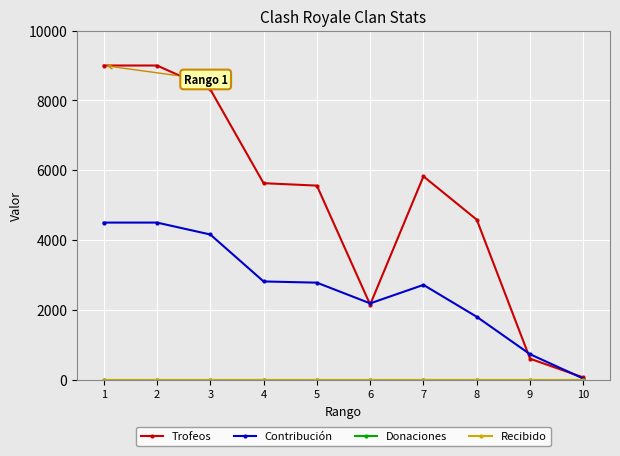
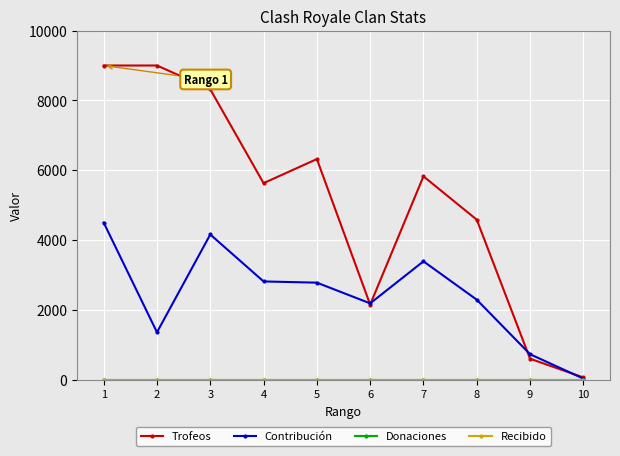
  {
    "Trofeos": {
      "1": 9000,
      "4": 5600,
-     "5": 5600,
+     "5": 6300,
      "7": 5800,
      "8": 4600,
      "9": 600
    },
    "Contribución": {
      "1": 4500,
-     "2": 4500,
+     "2": 1400,
      "3": 4200,
      "4": 2800,
      "5": 2800,
-     "7": 2700,
-     "8": 1800,
+     "7": 3400,
+     "8": 2300,
      "9": 700
    },
    "Recibido": {
      "1": 0,
      "2": 0,
      "3": 0,
      "4": 0,
      "5": 0,
      "6": 0,
      "7": 0,
      "8": 0,
      "9": 0
    }
  }
